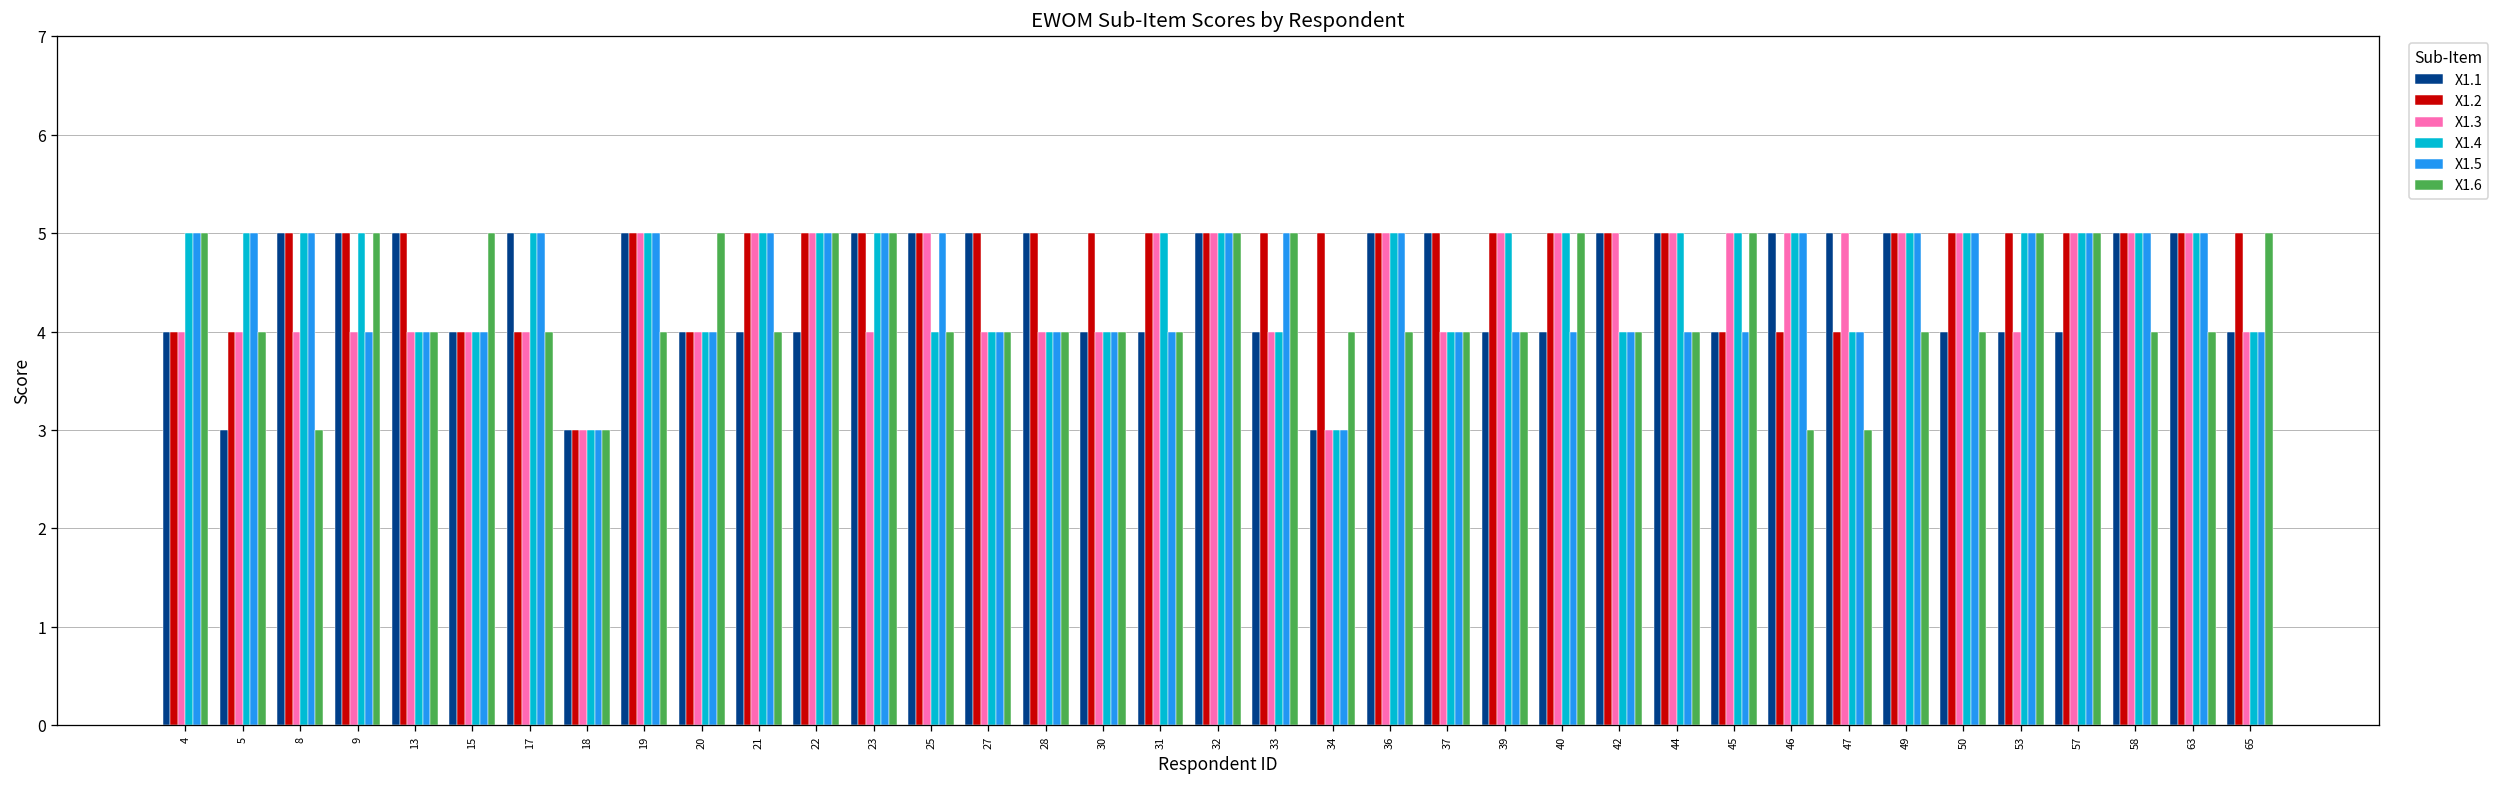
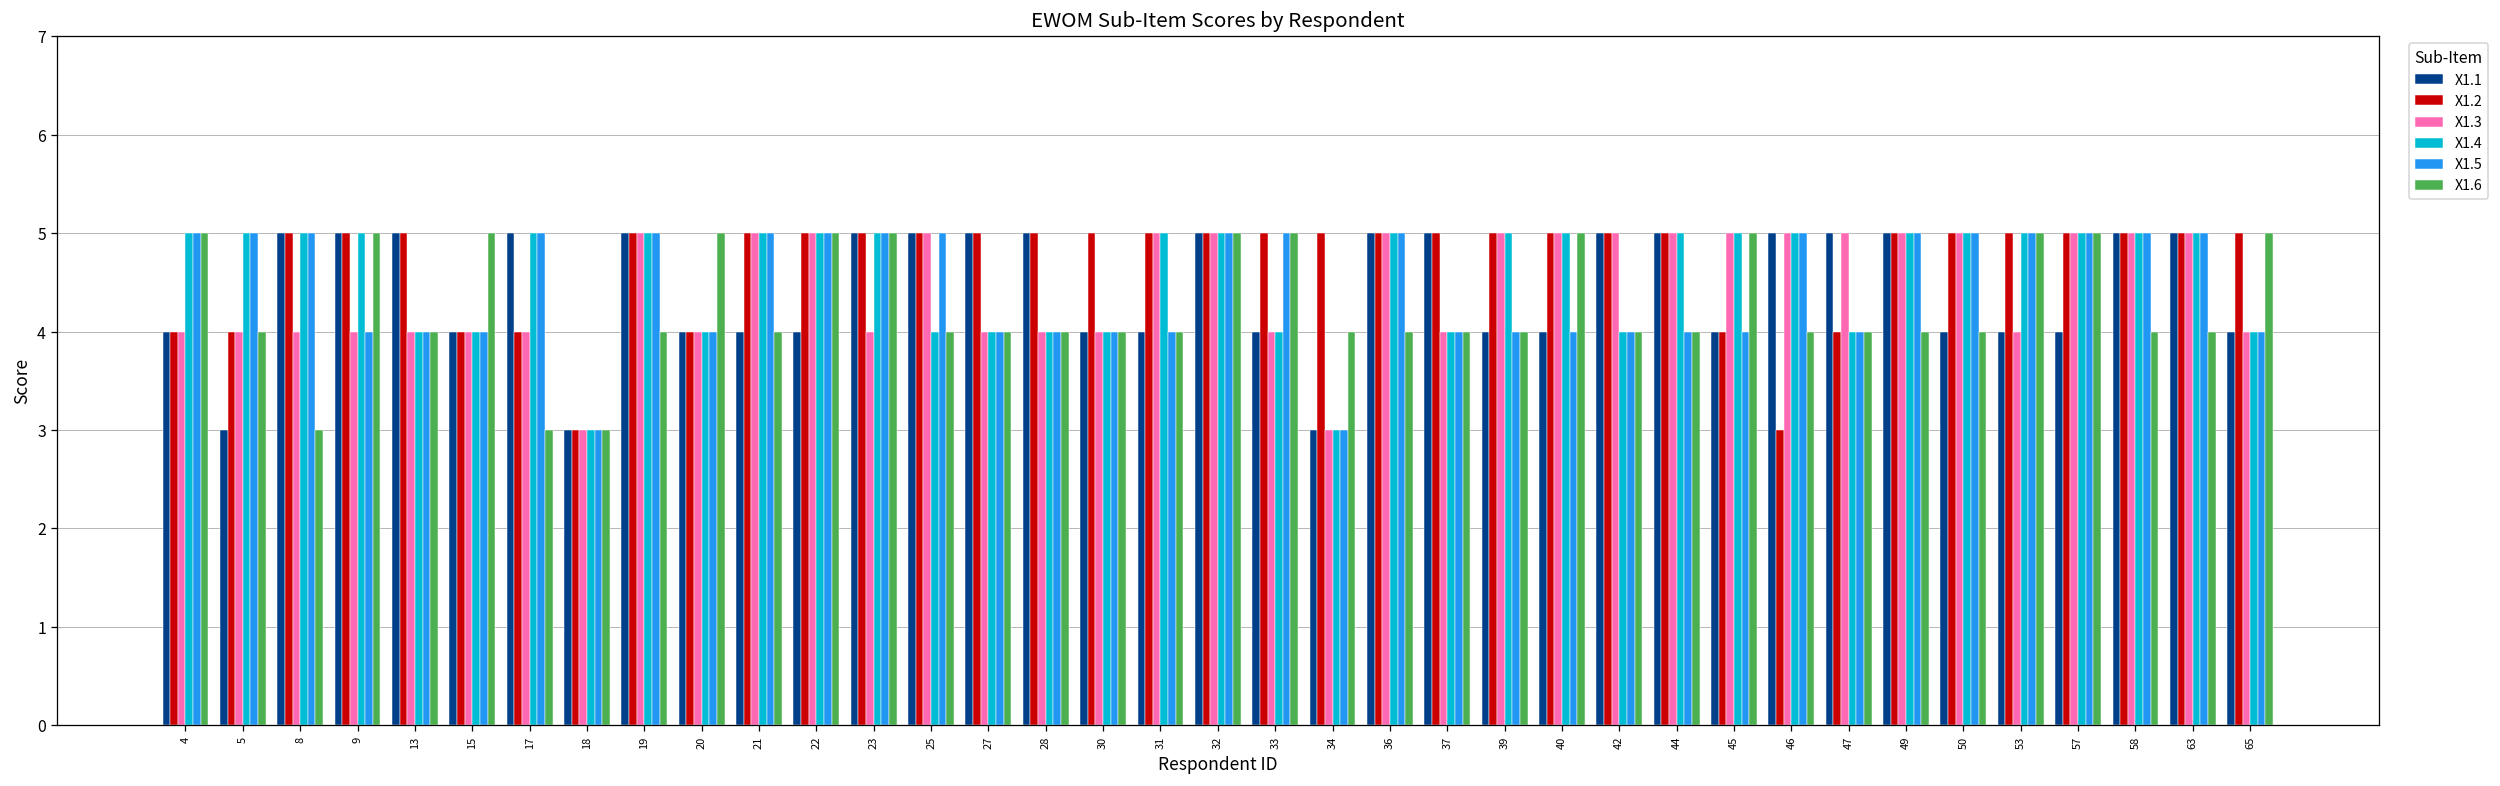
  {
    "X1.1": {
      "4": 4,
      "5": 3,
      "8": 5,
      "9": 5,
      "13": 5,
      "15": 4,
      "17": 5,
      "18": 3,
      "19": 5,
      "20": 4,
      "21": 4,
      "22": 4,
      "23": 5,
      "25": 5,
      "27": 5,
      "28": 5,
      "30": 4,
      "31": 4,
      "32": 5,
      "33": 4,
      "34": 3,
      "36": 5,
      "37": 5,
      "39": 4,
      "40": 4,
      "42": 5,
      "44": 5,
      "45": 4,
      "46": 5,
      "47": 5,
      "49": 5,
      "50": 4,
      "53": 4,
      "57": 4,
      "58": 5,
      "63": 5,
      "65": 4
    },
    "X1.2": {
      "4": 4,
      "5": 4,
      "8": 5,
      "9": 5,
      "13": 5,
      "15": 4,
      "17": 4,
      "18": 3,
      "19": 5,
      "20": 4,
      "21": 5,
      "22": 5,
      "23": 5,
      "25": 5,
      "27": 5,
      "28": 5,
      "30": 5,
      "31": 5,
      "32": 5,
      "33": 5,
      "34": 5,
      "36": 5,
      "37": 5,
      "39": 5,
      "40": 5,
      "42": 5,
      "44": 5,
      "45": 4,
-     "46": 4,
+     "46": 3,
      "47": 4,
      "49": 5,
      "50": 5,
      "53": 5,
      "57": 5,
      "58": 5,
      "63": 5,
      "65": 5
    },
    "X1.3": {
      "4": 4,
      "5": 4,
      "8": 4,
      "9": 4,
      "13": 4,
      "15": 4,
      "17": 4,
      "18": 3,
      "19": 5,
      "20": 4,
      "21": 5,
      "22": 5,
      "23": 4,
      "25": 5,
      "27": 4,
      "28": 4,
      "30": 4,
      "31": 5,
      "32": 5,
      "33": 4,
      "34": 3,
      "36": 5,
      "37": 4,
      "39": 5,
      "40": 5,
      "42": 5,
      "44": 5,
      "45": 5,
      "46": 5,
      "47": 5,
      "49": 5,
      "50": 5,
      "53": 4,
      "57": 5,
      "58": 5,
      "63": 5,
      "65": 4
    },
    "X1.6": {
      "4": 5,
      "5": 4,
      "8": 3,
      "9": 5,
      "13": 4,
      "15": 5,
-     "17": 4,
+     "17": 3,
      "18": 3,
      "19": 4,
      "20": 5,
      "21": 4,
      "22": 5,
      "23": 5,
      "25": 4,
      "27": 4,
      "28": 4,
      "30": 4,
      "31": 4,
      "32": 5,
      "33": 5,
      "34": 4,
      "36": 4,
      "37": 4,
      "39": 4,
      "40": 5,
      "42": 4,
      "44": 4,
      "45": 5,
-     "46": 3,
-     "47": 3,
+     "46": 4,
+     "47": 4,
      "49": 4,
      "50": 4,
      "53": 5,
      "57": 5,
      "58": 4,
      "63": 4,
      "65": 5
    }
  }
